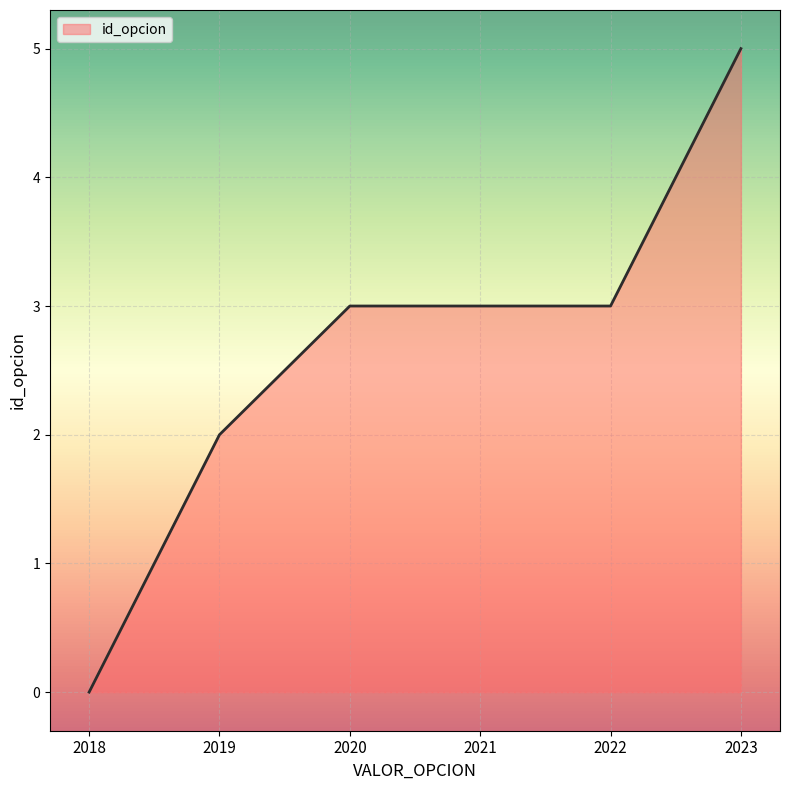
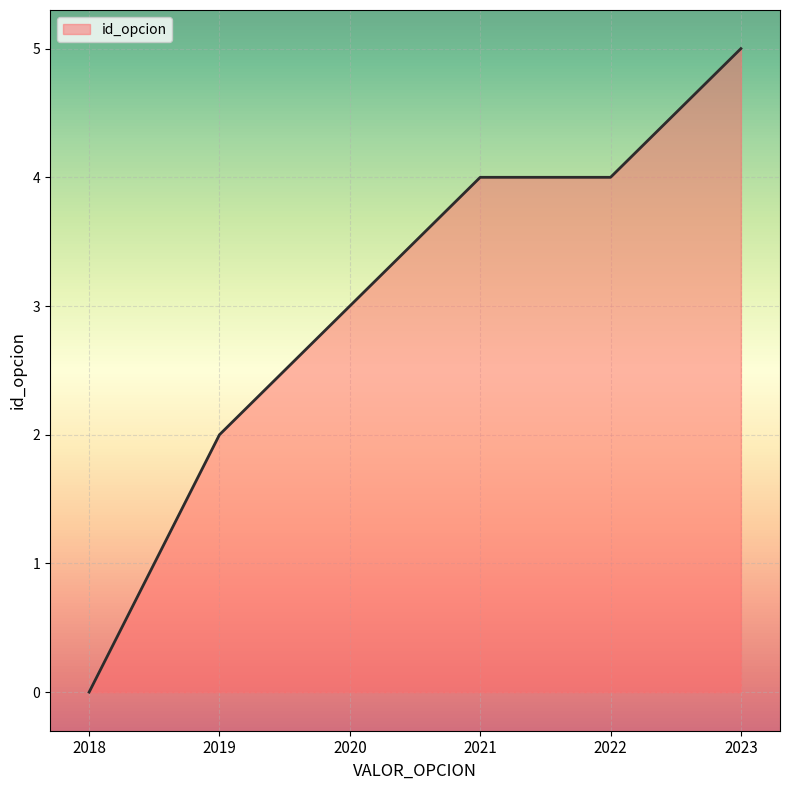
  {
    "2018": 0,
    "2019": 2,
    "2020": 3,
-   "2021": 3,
-   "2022": 3,
+   "2021": 4,
+   "2022": 4,
    "2023": 5
  }
